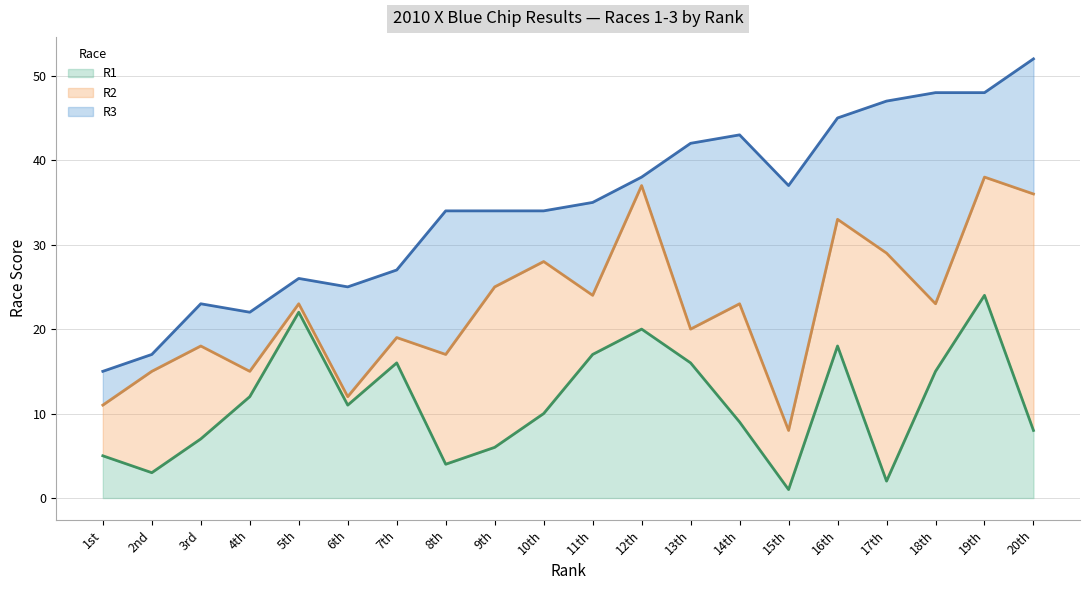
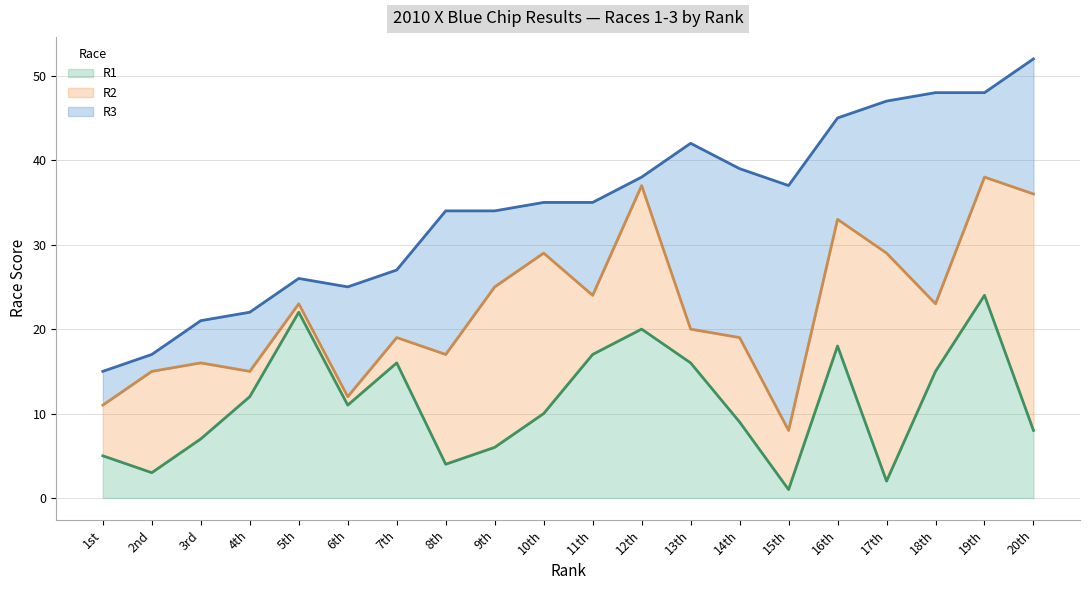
  {
    "R2": {
      "1st": 6,
      "2nd": 12,
-     "3rd": 11,
+     "3rd": 9,
      "4th": 3,
      "5th": 1,
      "6th": 1,
      "7th": 3,
      "8th": 13,
      "9th": 19,
-     "10th": 18,
+     "10th": 19,
      "11th": 7,
      "12th": 17,
      "13th": 4,
-     "14th": 14,
+     "14th": 10,
      "15th": 7,
      "16th": 15,
      "17th": 27,
      "18th": 8,
      "19th": 14,
      "20th": 28
    }
  }
